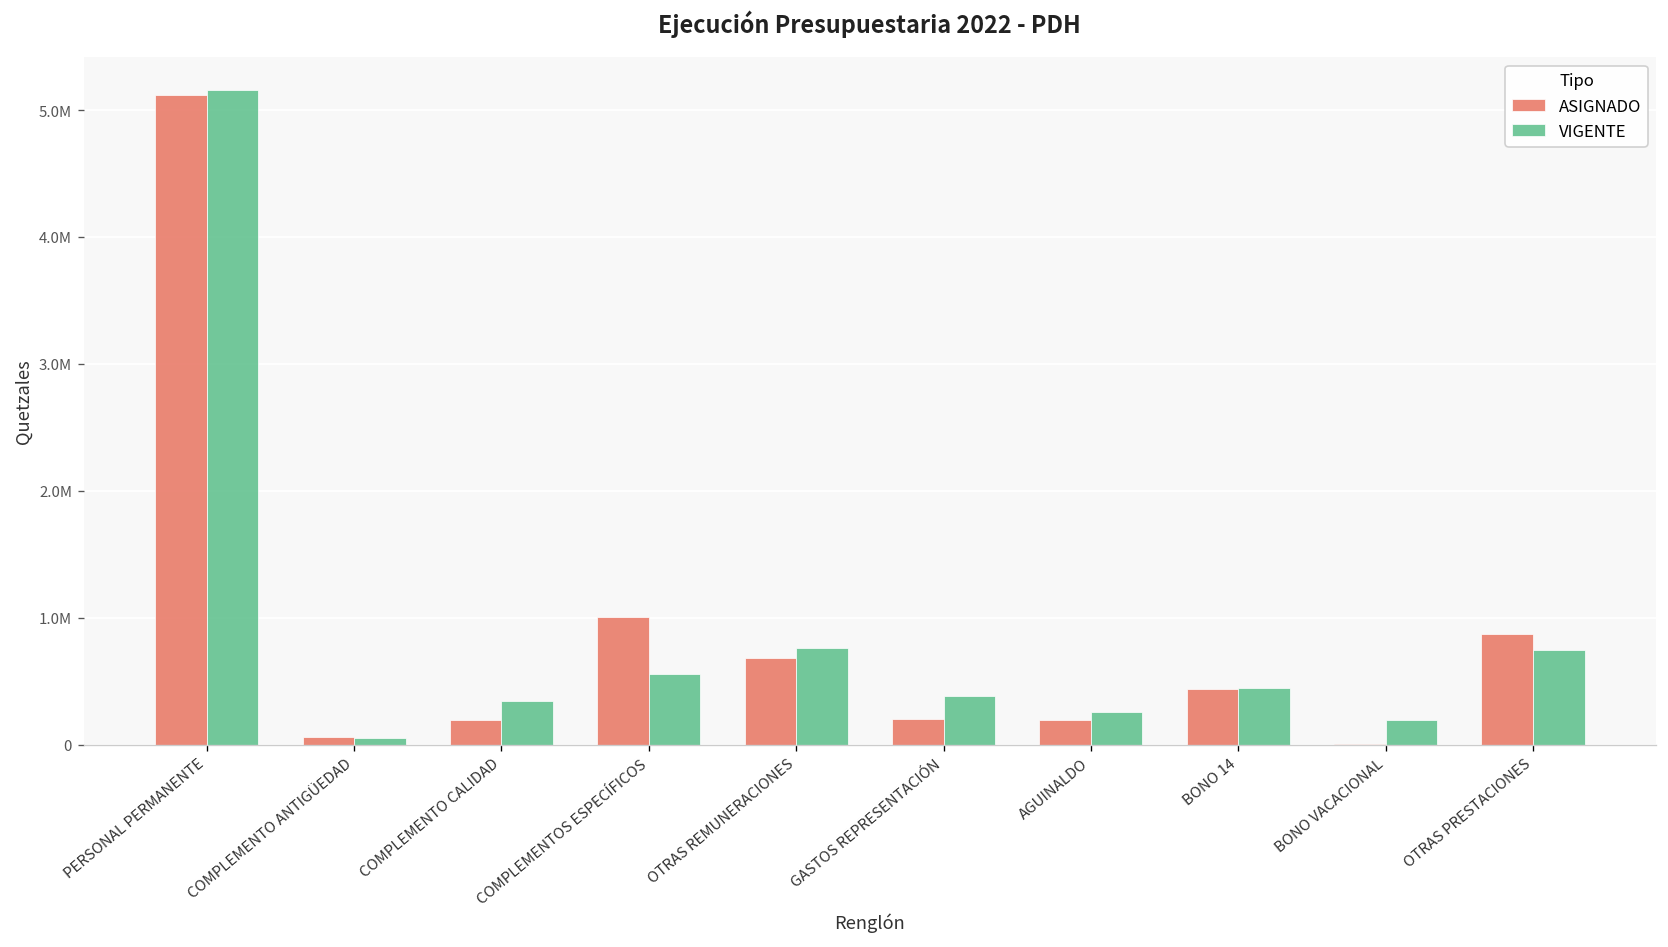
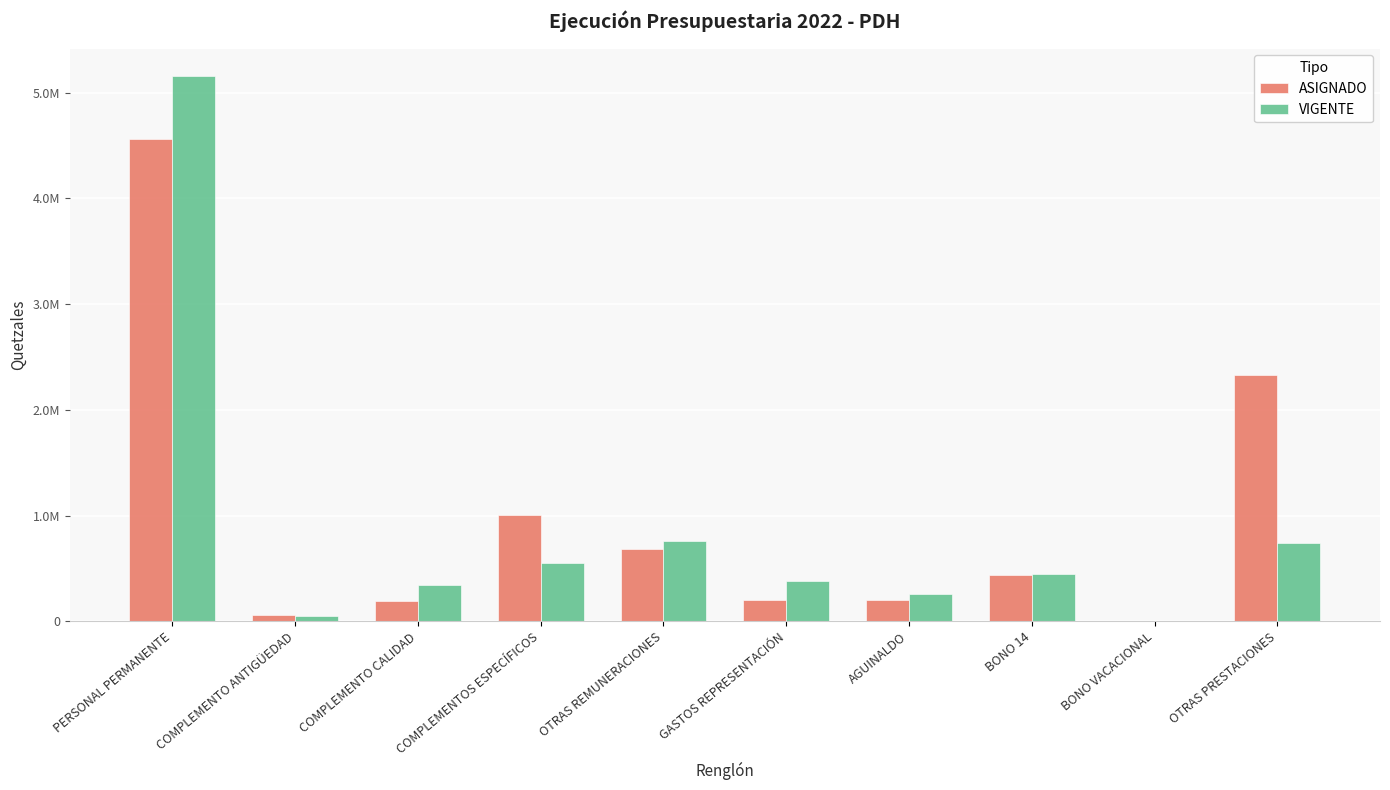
  {
    "ASIGNADO": {
-     "PERSONAL PERMANENTE": 5120000,
+     "PERSONAL PERMANENTE": 4560000,
      "COMPLEMENTO ANTIGÜEDAD": 60000,
      "COMPLEMENTO CALIDAD": 200000,
      "COMPLEMENTOS ESPECÍFICOS": 1000000,
      "OTRAS REMUNERACIONES": 680000,
      "GASTOS REPRESENTACIÓN": 200000,
      "AGUINALDO": 200000,
      "BONO 14": 440000,
-     "OTRAS PRESTACIONES": 870000
+     "OTRAS PRESTACIONES": 2330000
    },
    "VIGENTE": {
      "PERSONAL PERMANENTE": 5160000,
      "COMPLEMENTO ANTIGÜEDAD": 50000,
      "COMPLEMENTO CALIDAD": 340000,
      "COMPLEMENTOS ESPECÍFICOS": 550000,
      "OTRAS REMUNERACIONES": 760000,
      "GASTOS REPRESENTACIÓN": 380000,
      "AGUINALDO": 260000,
      "BONO 14": 440000,
-     "BONO VACACIONAL": 190000,
+     "BONO VACACIONAL": 10000,
      "OTRAS PRESTACIONES": 740000
    }
  }
